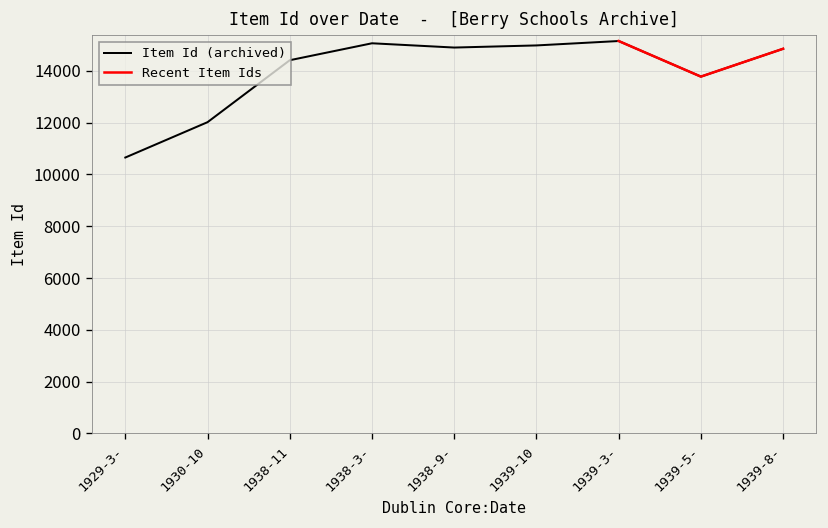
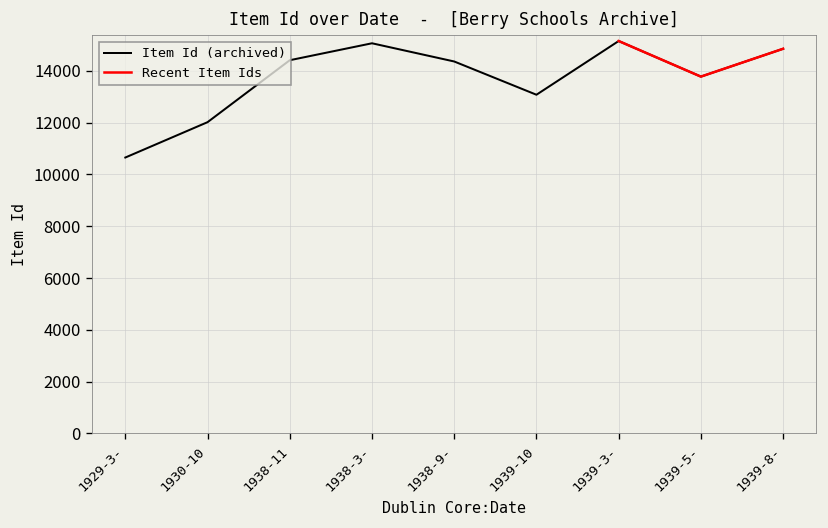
  {
    "Item Id (archived)": {
      "1929-3-": 10700,
      "1930-10": 12000,
      "1938-3-": 15100,
-     "1938-9-": 14900,
-     "1939-10": 15000
+     "1938-9-": 14400,
+     "1939-10": 13100
    }
  }
